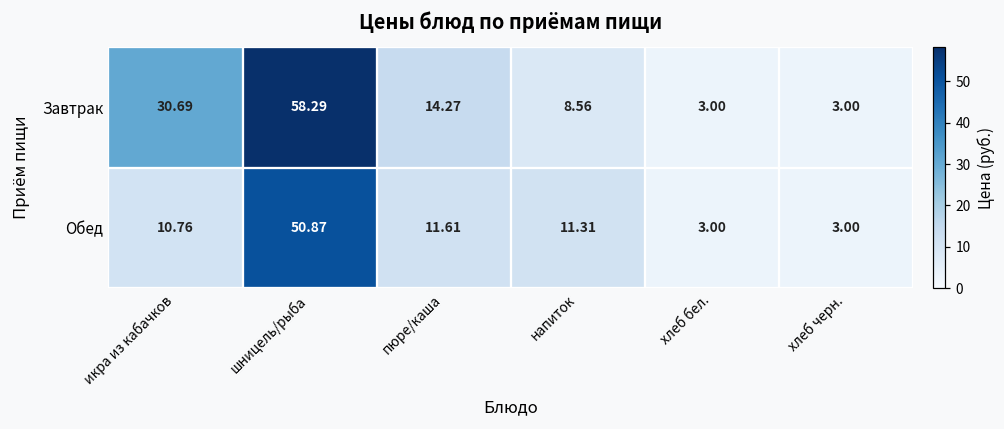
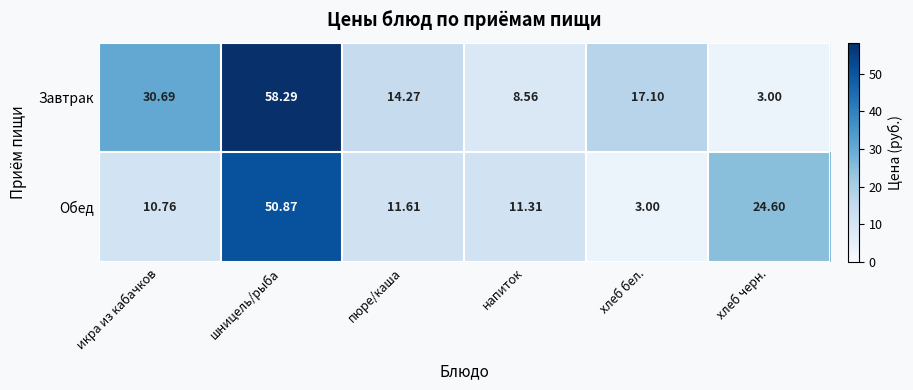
  {
    "Завтрак": {
      "икра из кабачков": 30.69,
      "шницель/рыба": 58.29,
      "пюре/каша": 14.27,
      "напиток": 8.56,
-     "хлеб бел.": 3.00,
+     "хлеб бел.": 17.10,
      "хлеб черн.": 3.00
    },
    "Обед": {
      "икра из кабачков": 10.76,
      "шницель/рыба": 50.87,
      "пюре/каша": 11.61,
      "напиток": 11.31,
      "хлеб бел.": 3.00,
-     "хлеб черн.": 3.00
+     "хлеб черн.": 24.60
    }
  }
